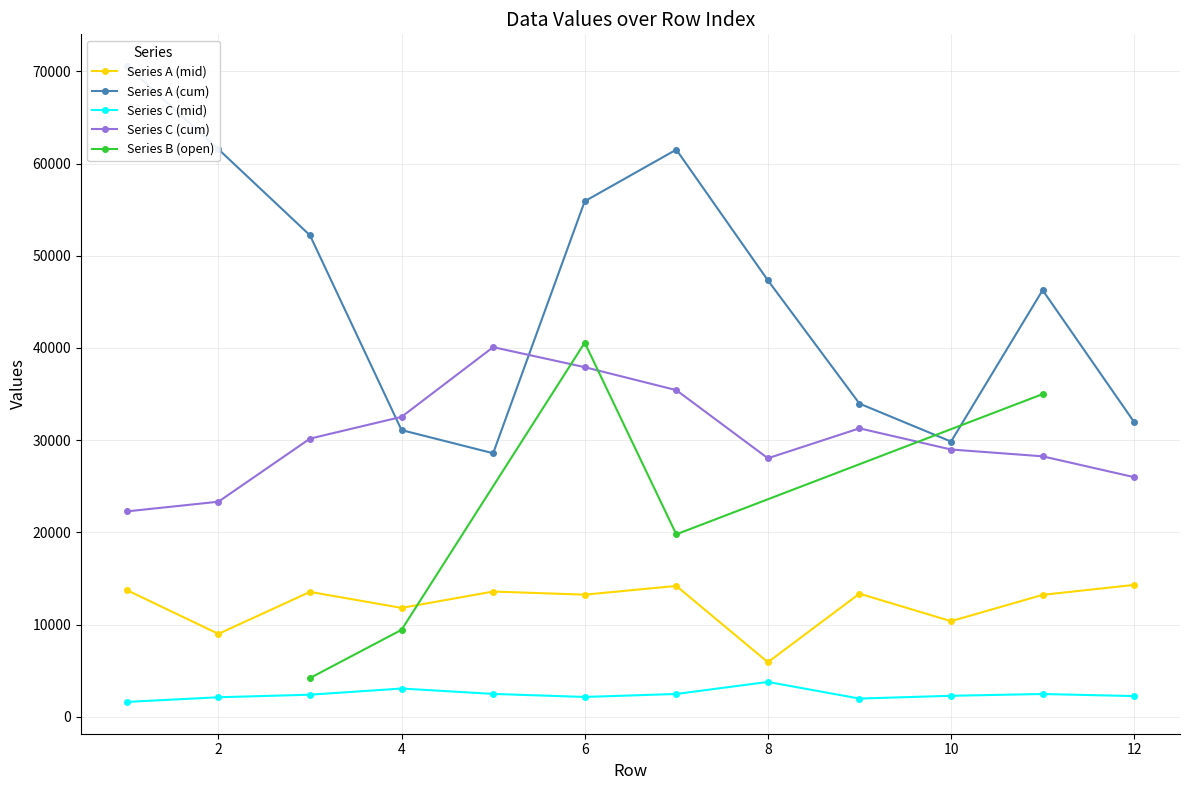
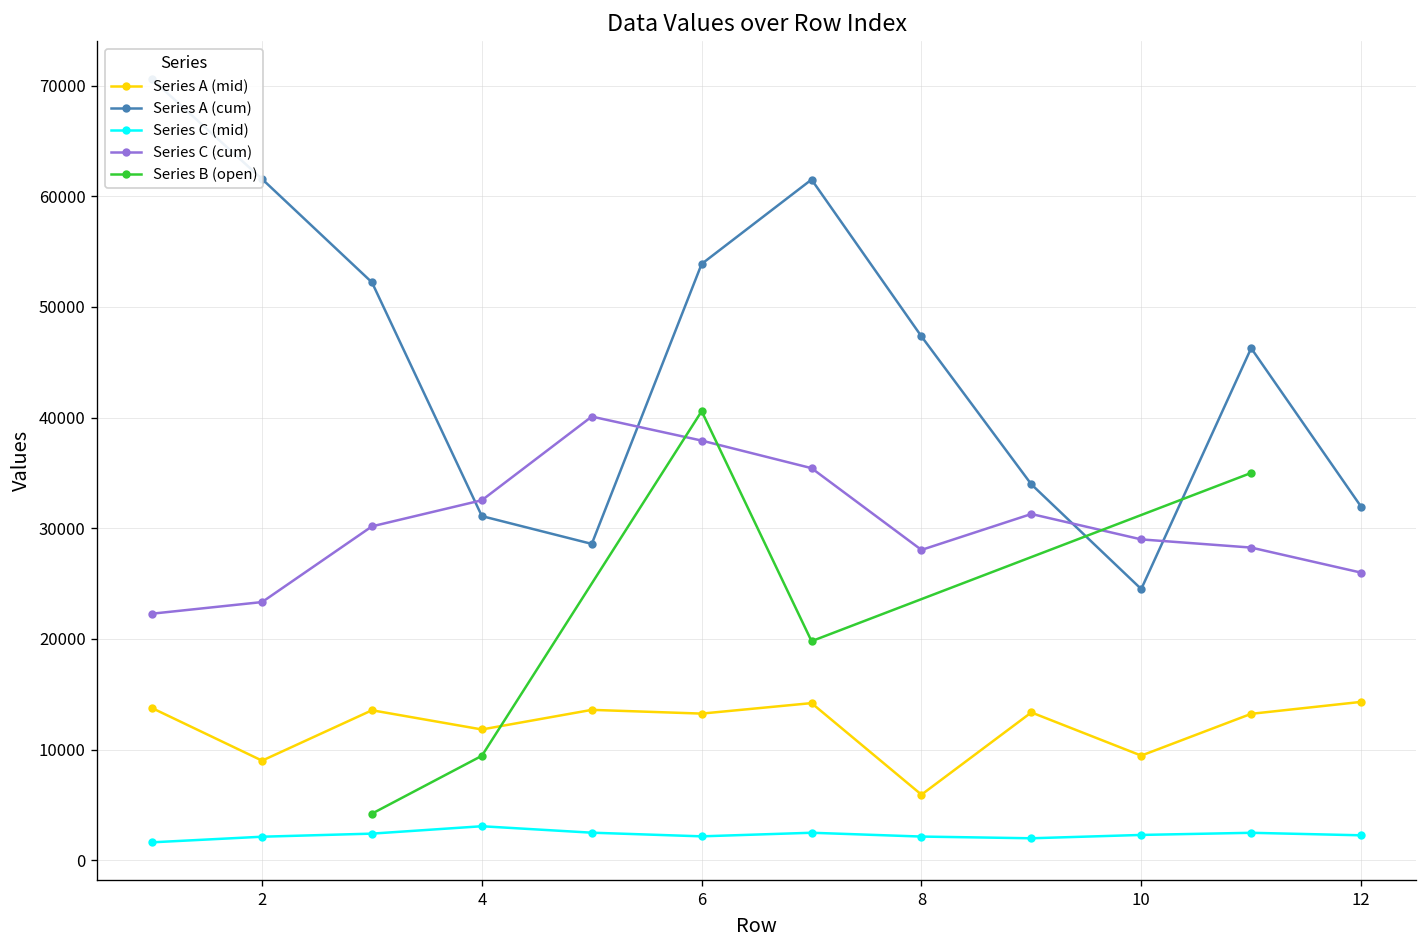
  {
    "Series A (mid)": {
      "2": 9000,
      "4": 12000,
      "6": 13000,
      "8": 6000,
-     "10": 10000,
+     "10": 9000,
      "12": 14000
    },
    "Series A (cum)": {
      "4": 31000,
-     "6": 56000,
+     "6": 54000,
      "8": 47000,
-     "10": 30000,
+     "10": 25000,
      "12": 32000
    },
    "Series C (mid)": {
      "2": 2000,
      "4": 3000,
      "6": 2000,
-     "8": 4000,
+     "8": 2000,
      "10": 2000,
      "12": 2000
    },
    "Series C (cum)": {
      "2": 23000,
      "4": 33000,
      "6": 38000,
      "8": 28000,
      "10": 29000,
      "12": 26000
    },
    "Series B (open)": {
      "4": 9000,
      "6": 41000
    }
  }
